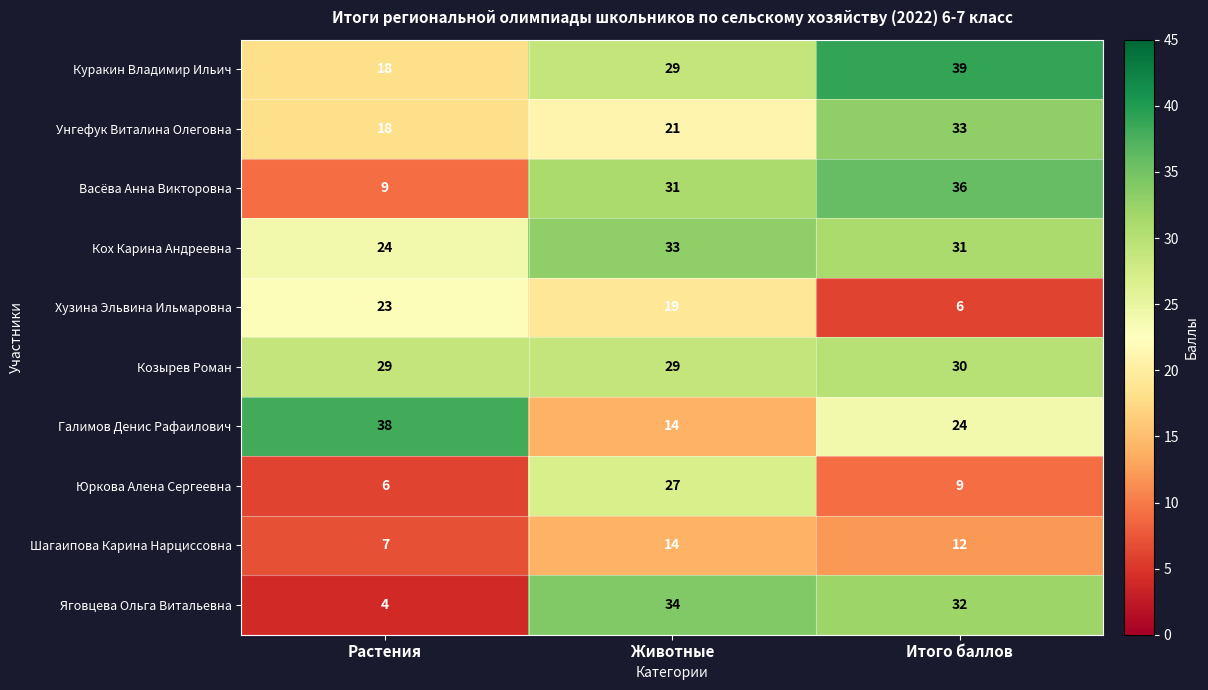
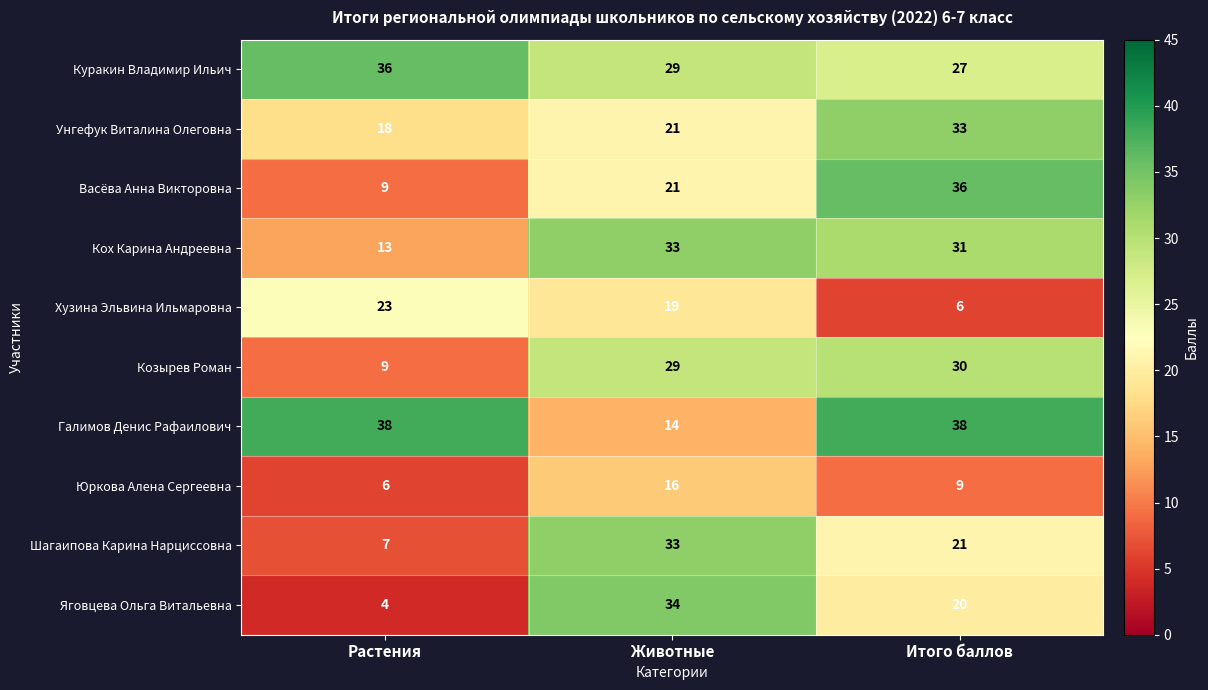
  {
    "Куракин Владимир Ильич": {
-     "Растения": 18,
+     "Растения": 36,
      "Животные": 29,
-     "Итого баллов": 39
+     "Итого баллов": 27
    },
    "Унгефук Виталина Олеговна": {
      "Растения": 18,
      "Животные": 21,
      "Итого баллов": 33
    },
    "Васёва Анна Викторовна": {
      "Растения": 9,
-     "Животные": 31,
+     "Животные": 21,
      "Итого баллов": 36
    },
    "Кох Карина Андреевна": {
-     "Растения": 24,
+     "Растения": 13,
      "Животные": 33,
      "Итого баллов": 31
    },
    "Хузина Эльвина Ильмаровна": {
      "Растения": 23,
      "Животные": 19,
      "Итого баллов": 6
    },
    "Козырев Роман": {
-     "Растения": 29,
+     "Растения": 9,
      "Животные": 29,
      "Итого баллов": 30
    },
    "Галимов Денис Рафаилович": {
      "Растения": 38,
      "Животные": 14,
-     "Итого баллов": 24
+     "Итого баллов": 38
    },
    "Юркова Алена Сергеевна": {
      "Растения": 6,
-     "Животные": 27,
+     "Животные": 16,
      "Итого баллов": 9
    },
    "Шагаипова Карина Нарциссовна": {
      "Растения": 7,
-     "Животные": 14,
-     "Итого баллов": 12
+     "Животные": 33,
+     "Итого баллов": 21
    },
    "Яговцева Ольга Витальевна": {
      "Растения": 4,
      "Животные": 34,
-     "Итого баллов": 32
+     "Итого баллов": 20
    }
  }
